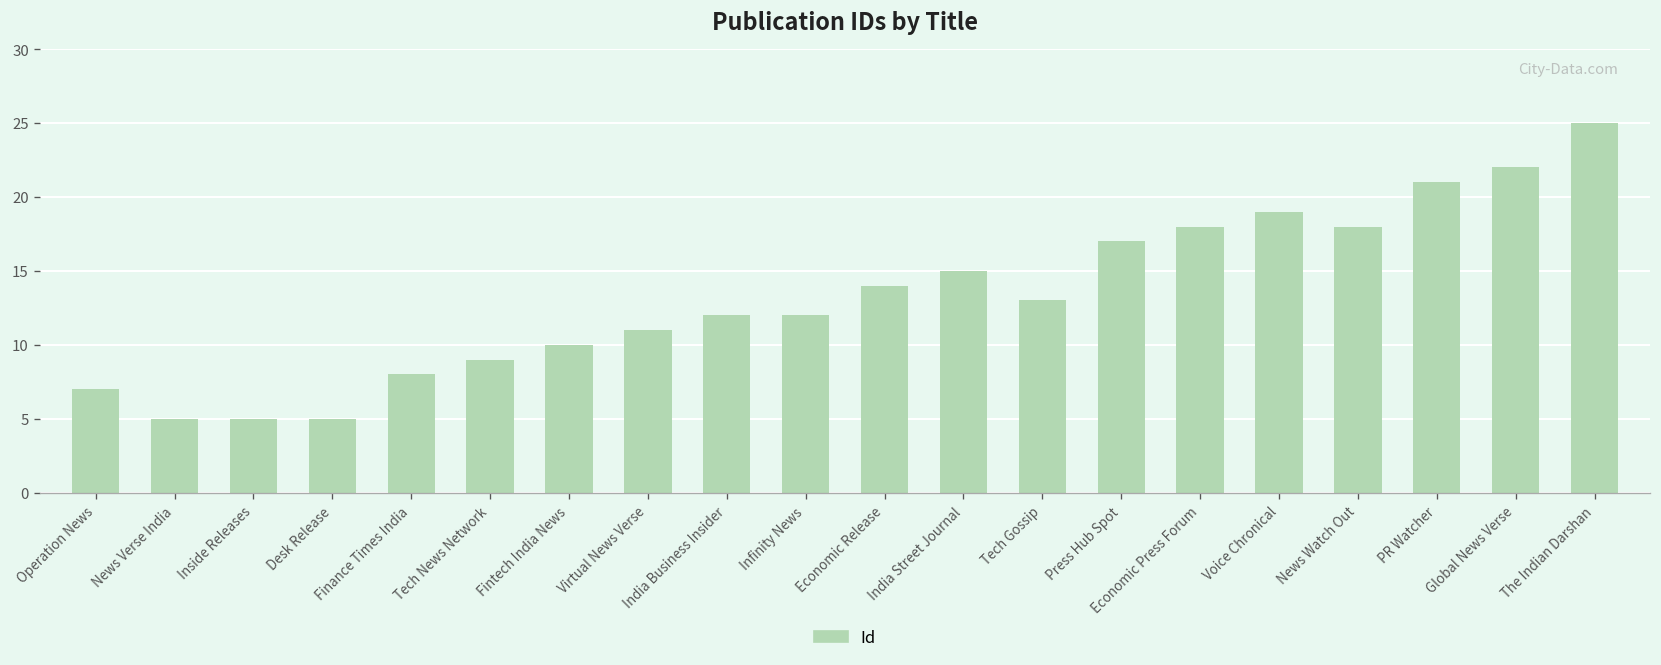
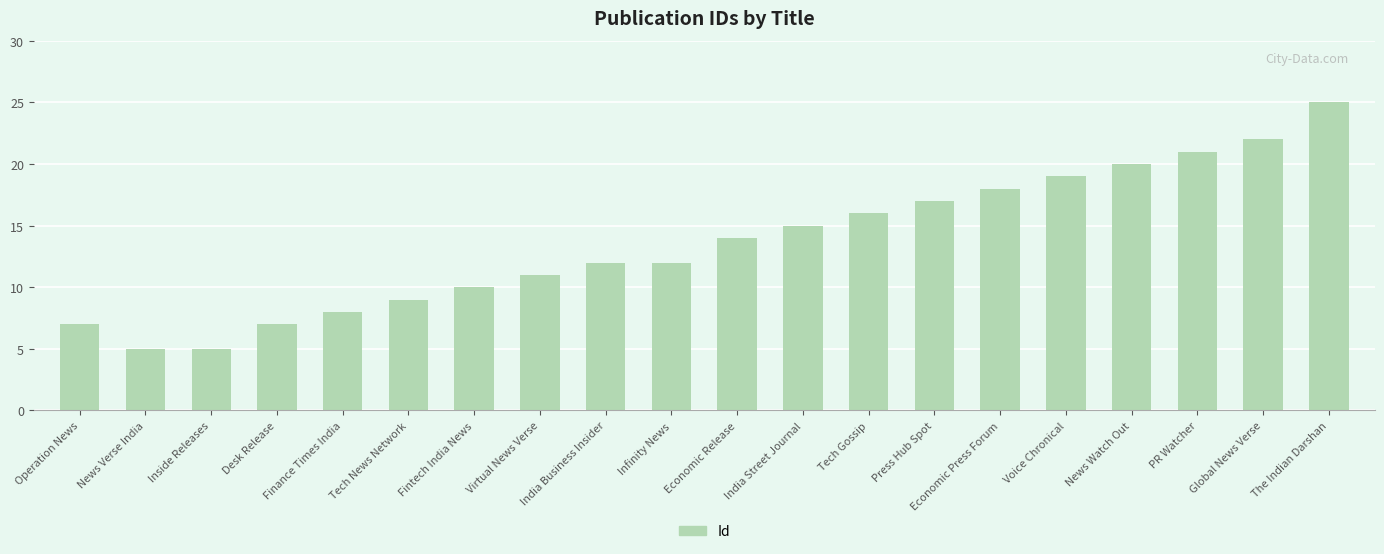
  {
    "Operation News": 7,
    "News Verse India": 5,
    "Inside Releases": 5,
-   "Desk Release": 5,
+   "Desk Release": 7,
    "Finance Times India": 8,
    "Tech News Network": 9,
    "Fintech India News": 10,
    "Virtual News Verse": 11,
    "India Business Insider": 12,
    "Infinity News": 12,
    "Economic Release": 14,
    "India Street Journal": 15,
-   "Tech Gossip": 13,
+   "Tech Gossip": 16,
    "Press Hub Spot": 17,
    "Economic Press Forum": 18,
    "Voice Chronical": 19,
-   "News Watch Out": 18,
+   "News Watch Out": 20,
    "PR Watcher": 21,
    "Global News Verse": 22,
    "The Indian Darshan": 25
  }
